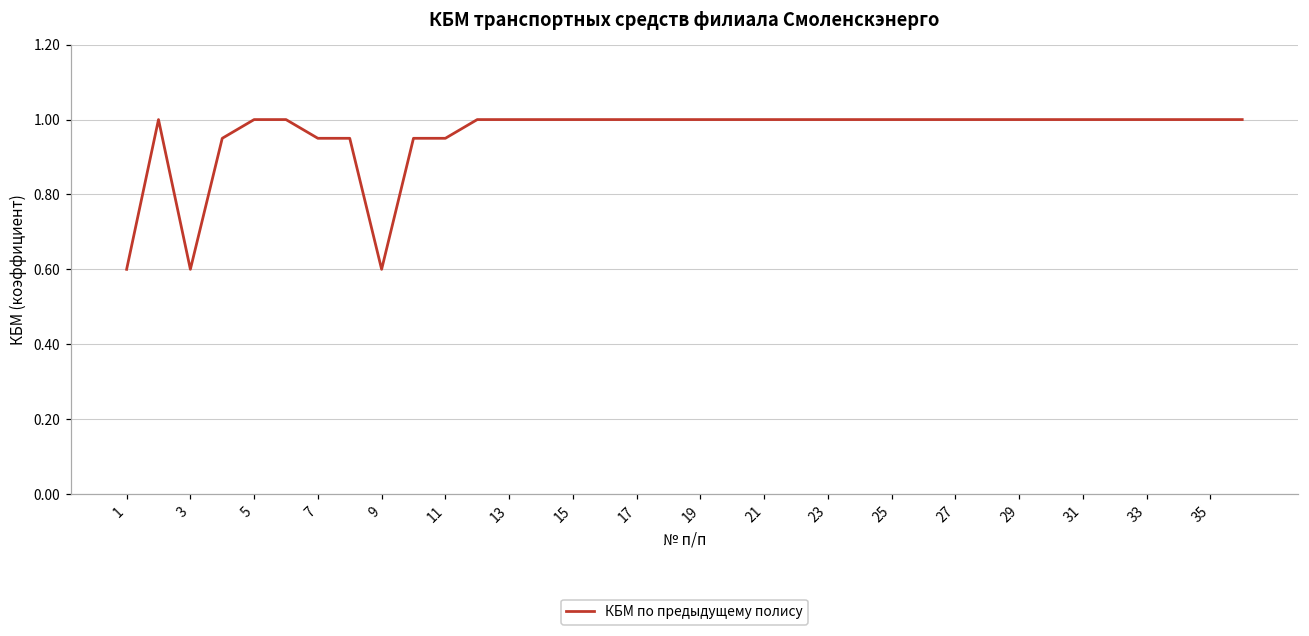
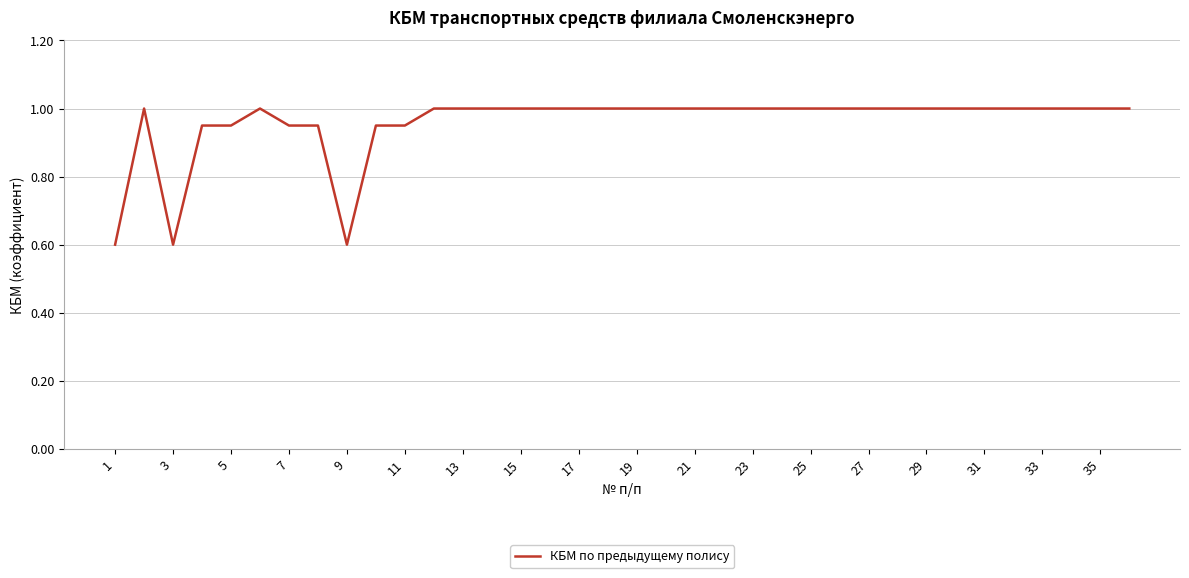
  {
    "1": 0.60,
    "3": 0.60,
-   "5": 1.00,
+   "5": 0.95,
    "7": 0.95,
    "9": 0.60,
    "11": 0.95,
    "13": 1.00,
    "15": 1.00,
    "17": 1.00,
    "19": 1.00,
    "21": 1.00,
    "23": 1.00,
    "25": 1.00,
    "27": 1.00,
    "29": 1.00,
    "31": 1.00,
    "33": 1.00,
    "35": 1.00
  }
